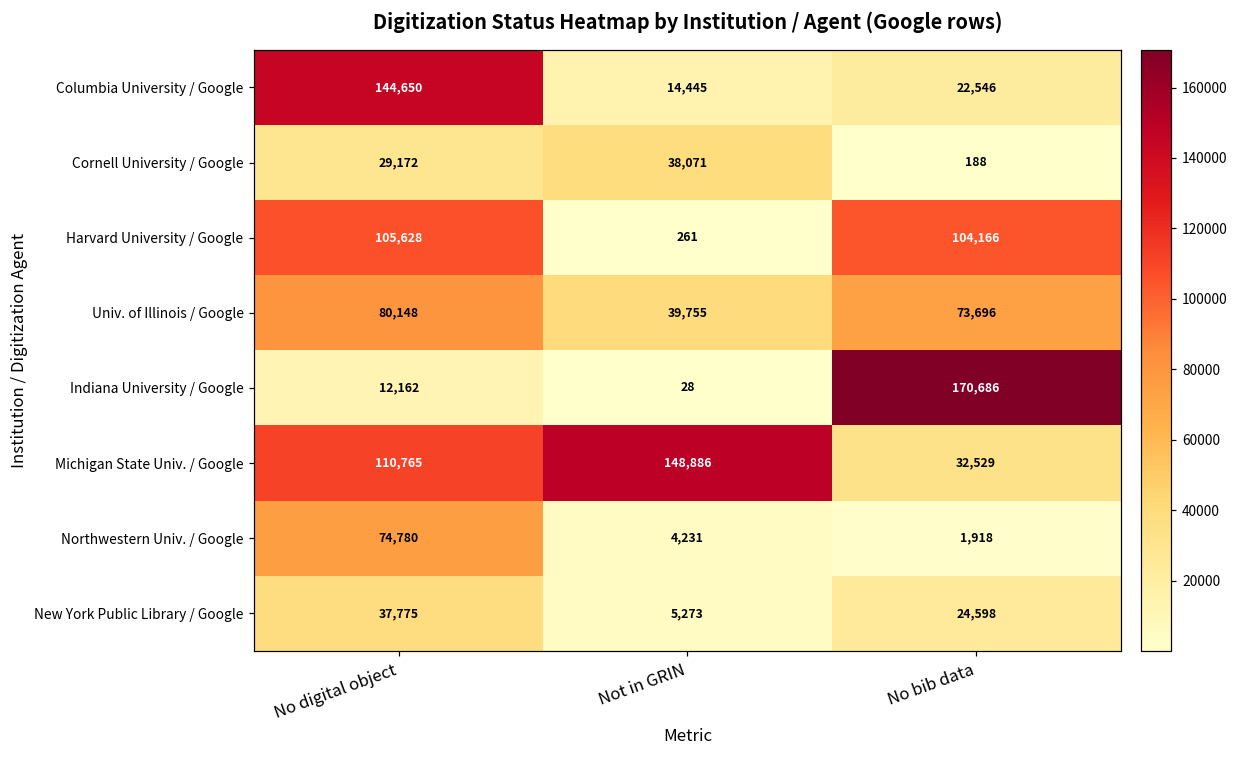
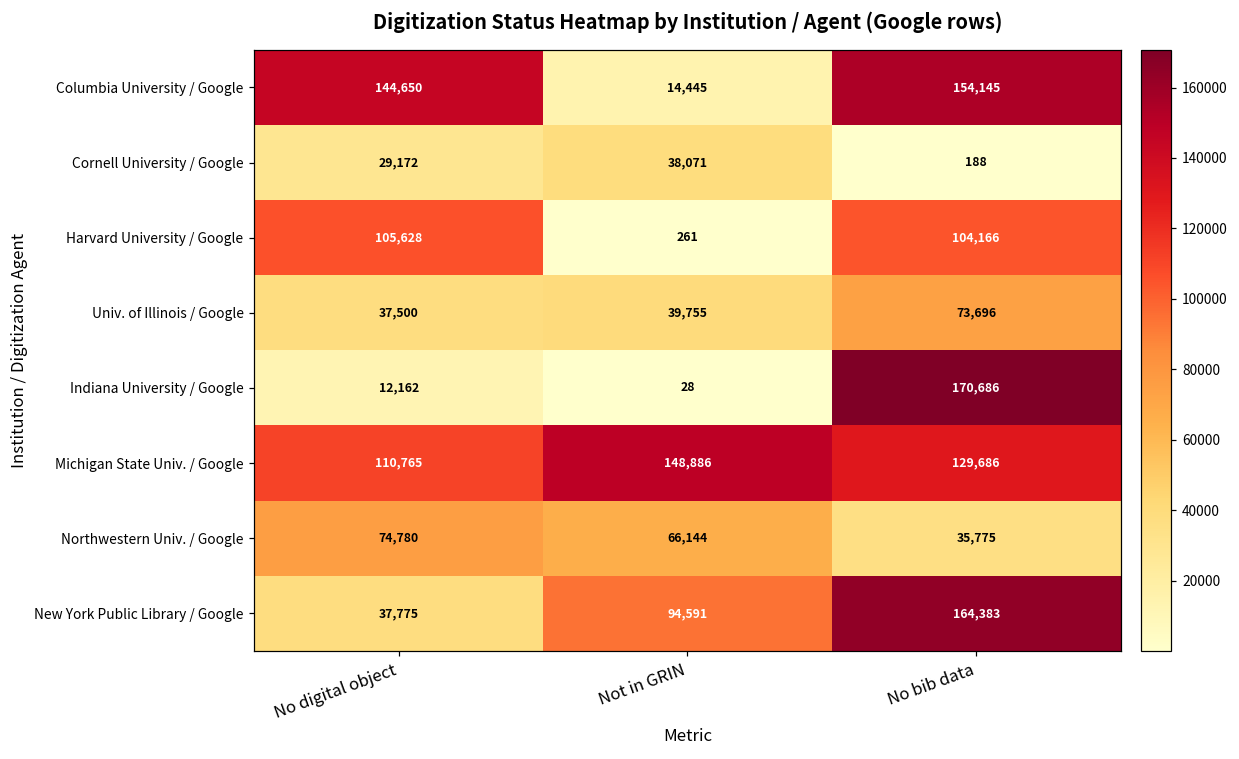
  {
    "Columbia University / Google": {
      "No digital object": "144,650",
      "Not in GRIN": "14,445",
-     "No bib data": "22,546"
+     "No bib data": "154,145"
    },
    "Cornell University / Google": {
      "No digital object": "29,172",
      "Not in GRIN": "38,071",
      "No bib data": "188"
    },
    "Harvard University / Google": {
      "No digital object": "105,628",
      "Not in GRIN": "261",
      "No bib data": "104,166"
    },
    "Univ. of Illinois / Google": {
-     "No digital object": "80,148",
+     "No digital object": "37,500",
      "Not in GRIN": "39,755",
      "No bib data": "73,696"
    },
    "Indiana University / Google": {
      "No digital object": "12,162",
      "Not in GRIN": "28",
      "No bib data": "170,686"
    },
    "Michigan State Univ. / Google": {
      "No digital object": "110,765",
      "Not in GRIN": "148,886",
-     "No bib data": "32,529"
+     "No bib data": "129,686"
    },
    "Northwestern Univ. / Google": {
      "No digital object": "74,780",
-     "Not in GRIN": "4,231",
-     "No bib data": "1,918"
+     "Not in GRIN": "66,144",
+     "No bib data": "35,775"
    },
    "New York Public Library / Google": {
      "No digital object": "37,775",
-     "Not in GRIN": "5,273",
-     "No bib data": "24,598"
+     "Not in GRIN": "94,591",
+     "No bib data": "164,383"
    }
  }
